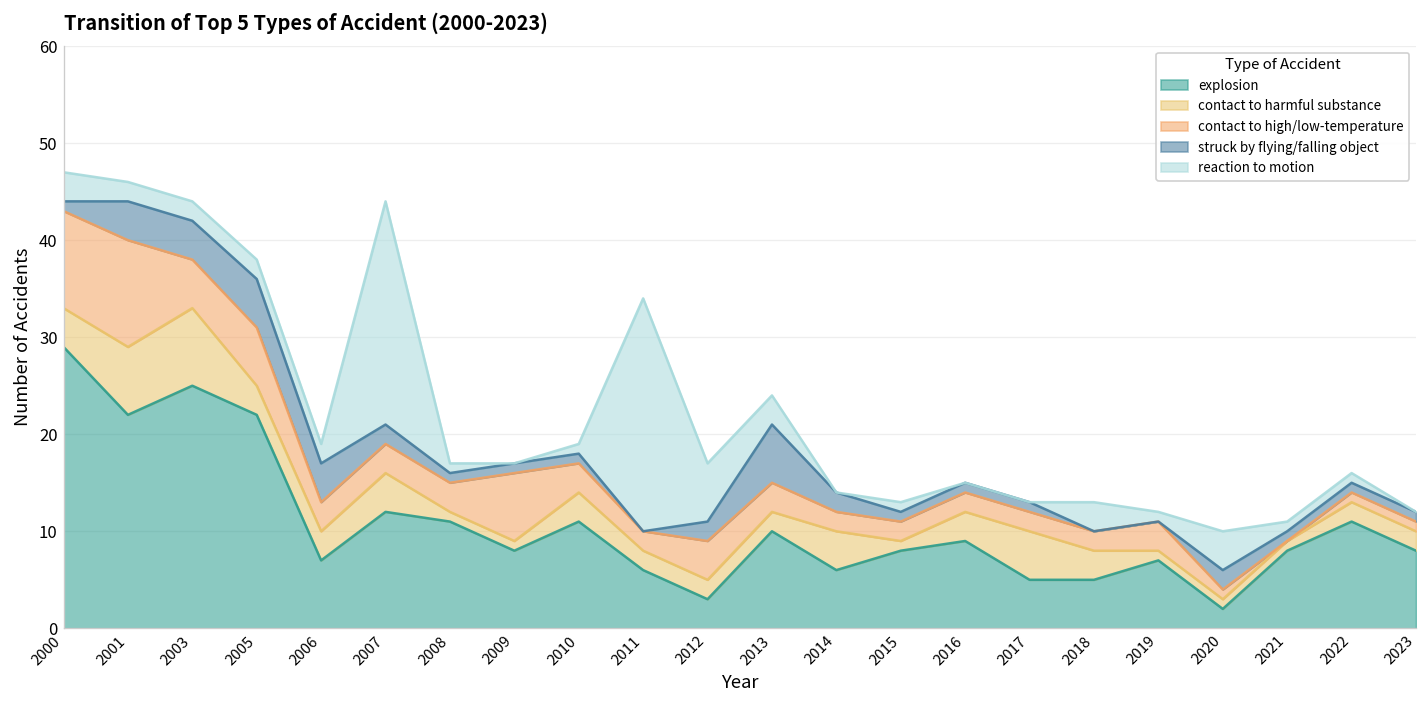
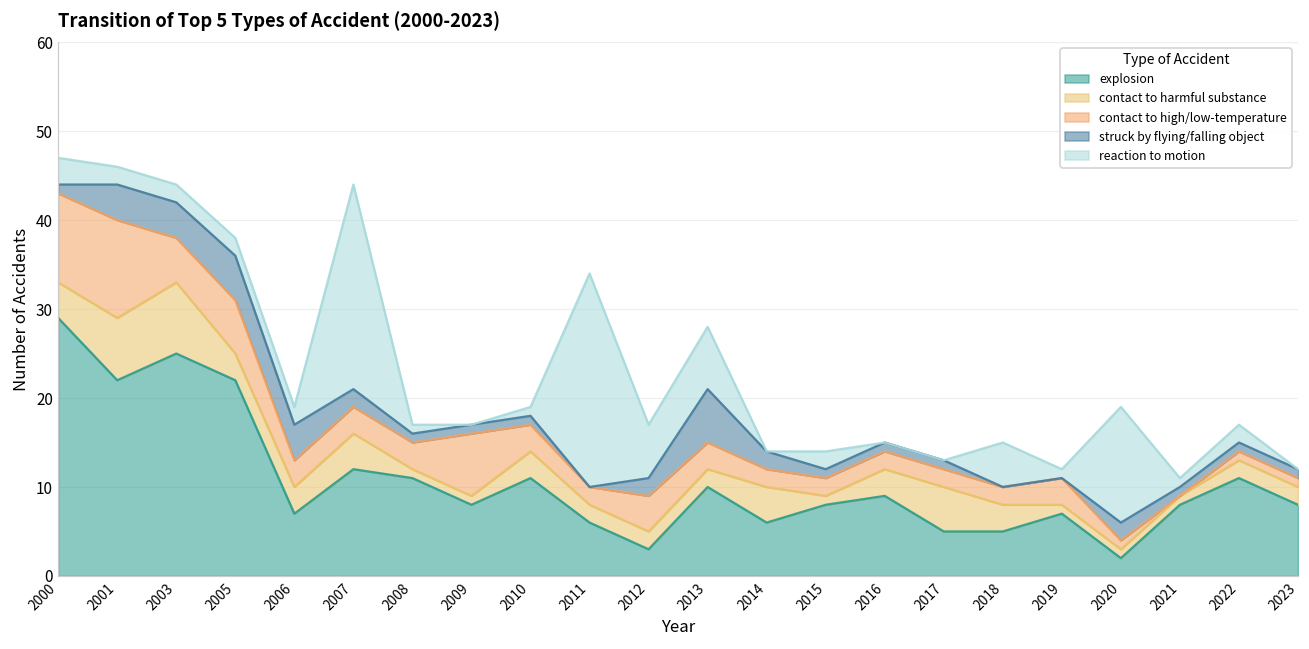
  {
    "reaction to motion": {
      "2000": 3,
      "2001": 2,
      "2003": 2,
      "2005": 2,
      "2006": 2,
      "2007": 23,
      "2008": 1,
      "2010": 1,
      "2011": 24,
      "2012": 6,
-     "2013": 3,
-     "2015": 1,
-     "2018": 3,
+     "2013": 7,
+     "2015": 2,
+     "2018": 5,
      "2019": 1,
-     "2020": 4,
+     "2020": 13,
      "2021": 1,
-     "2022": 1
+     "2022": 2
    }
  }
